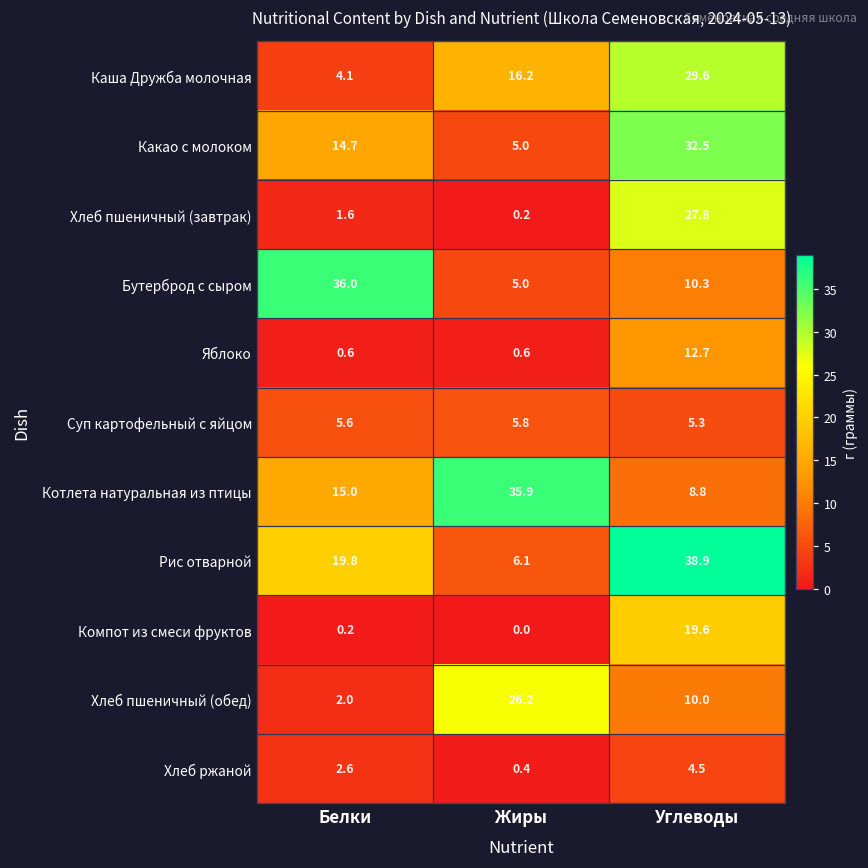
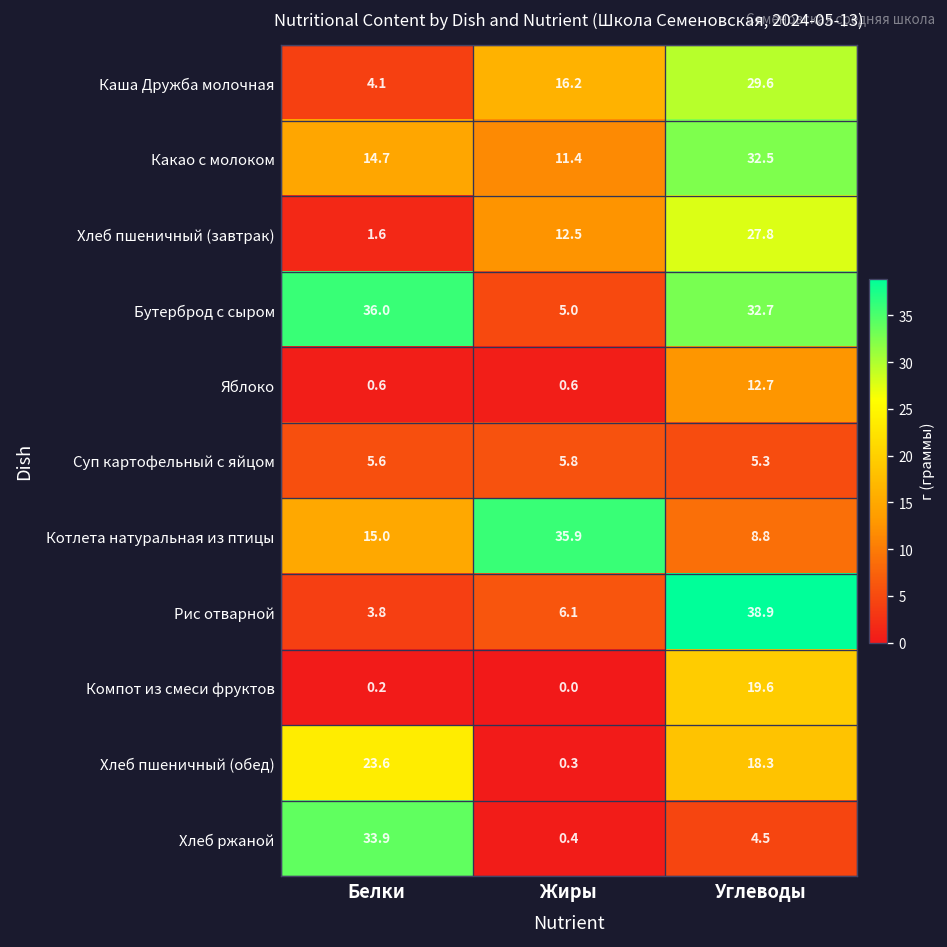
  {
    "Каша Дружба молочная": {
      "Белки": 4.1,
      "Жиры": 16.2,
      "Углеводы": 29.6
    },
    "Какао с молоком": {
      "Белки": 14.7,
-     "Жиры": 5.0,
+     "Жиры": 11.4,
      "Углеводы": 32.5
    },
    "Хлеб пшеничный (завтрак)": {
      "Белки": 1.6,
-     "Жиры": 0.2,
+     "Жиры": 12.5,
      "Углеводы": 27.8
    },
    "Бутерброд с сыром": {
      "Белки": 36.0,
      "Жиры": 5.0,
-     "Углеводы": 10.3
+     "Углеводы": 32.7
    },
    "Яблоко": {
      "Белки": 0.6,
      "Жиры": 0.6,
      "Углеводы": 12.7
    },
    "Суп картофельный с яйцом": {
      "Белки": 5.6,
      "Жиры": 5.8,
      "Углеводы": 5.3
    },
    "Котлета натуральная из птицы": {
      "Белки": 15.0,
      "Жиры": 35.9,
      "Углеводы": 8.8
    },
    "Рис отварной": {
-     "Белки": 19.8,
+     "Белки": 3.8,
      "Жиры": 6.1,
      "Углеводы": 38.9
    },
    "Компот из смеси фруктов": {
      "Белки": 0.2,
      "Жиры": 0.0,
      "Углеводы": 19.6
    },
    "Хлеб пшеничный (обед)": {
-     "Белки": 2.0,
-     "Жиры": 26.2,
-     "Углеводы": 10.0
+     "Белки": 23.6,
+     "Жиры": 0.3,
+     "Углеводы": 18.3
    },
    "Хлеб ржаной": {
-     "Белки": 2.6,
+     "Белки": 33.9,
      "Жиры": 0.4,
      "Углеводы": 4.5
    }
  }
